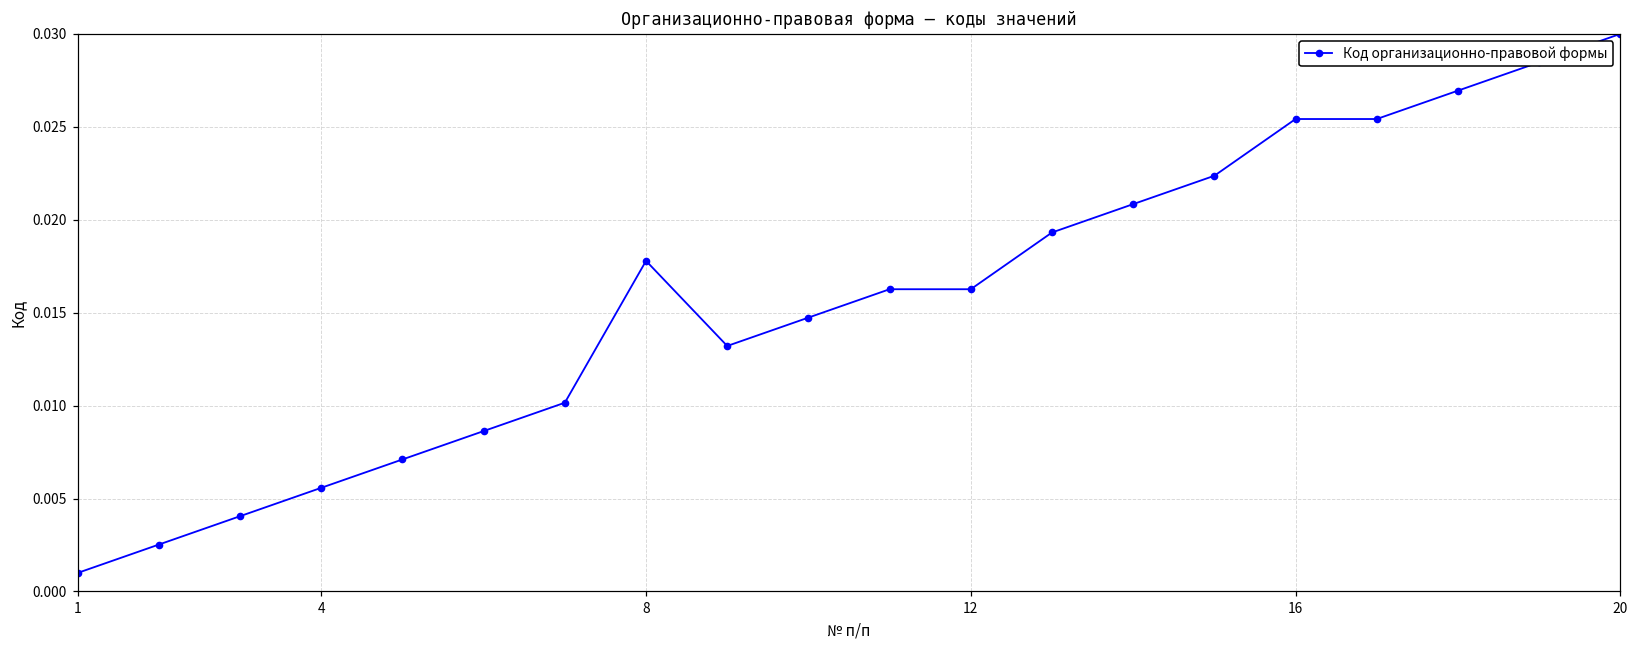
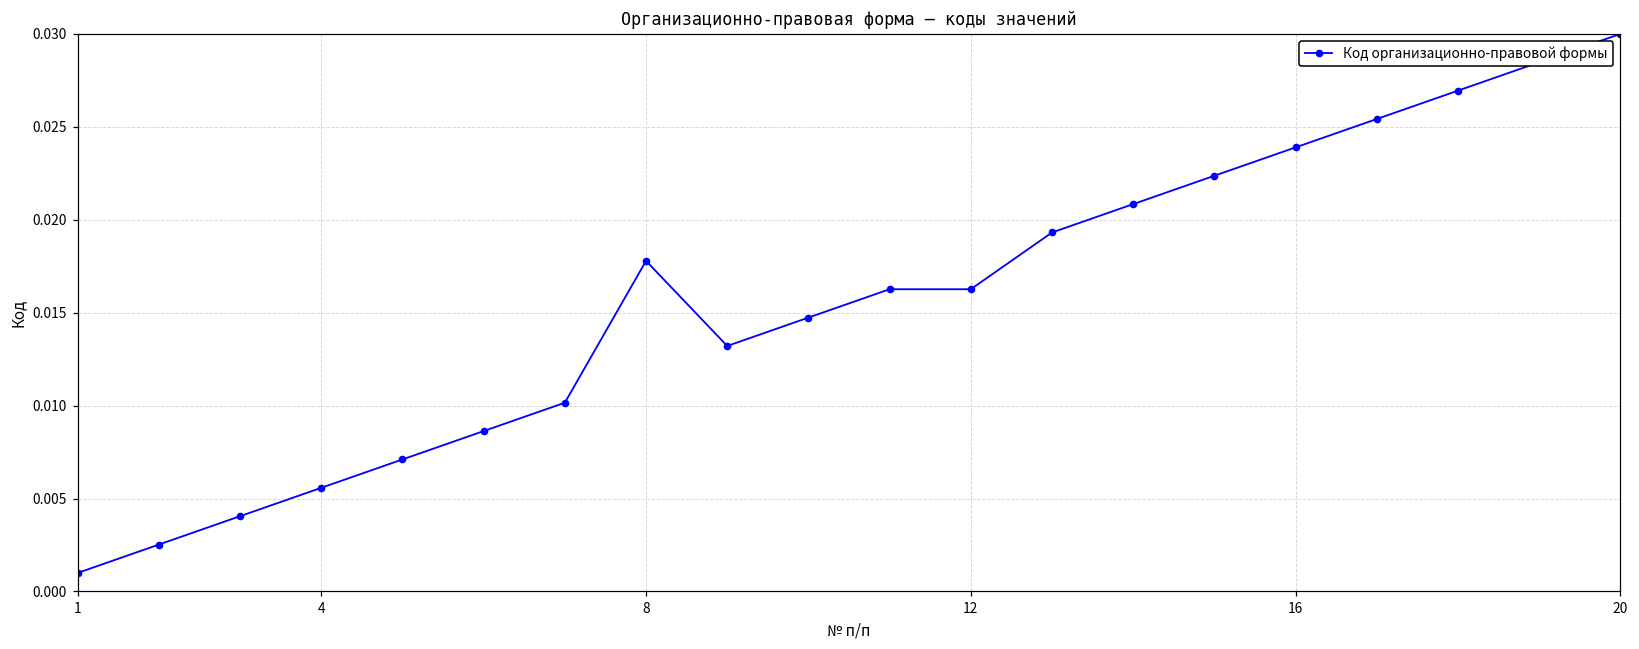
  {
    "1": 0.0010,
    "4": 0.0056,
    "8": 0.0178,
    "12": 0.0163,
-   "16": 0.0254,
+   "16": 0.0239,
    "20": 0.0300
  }
